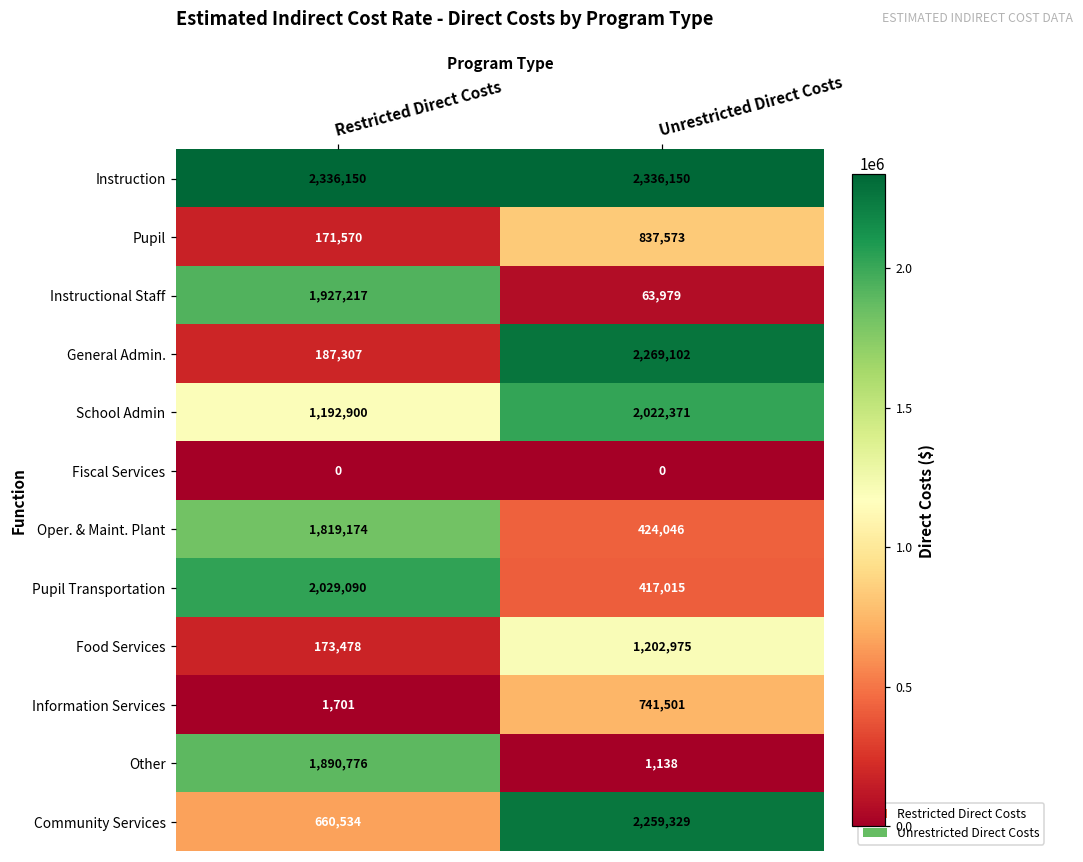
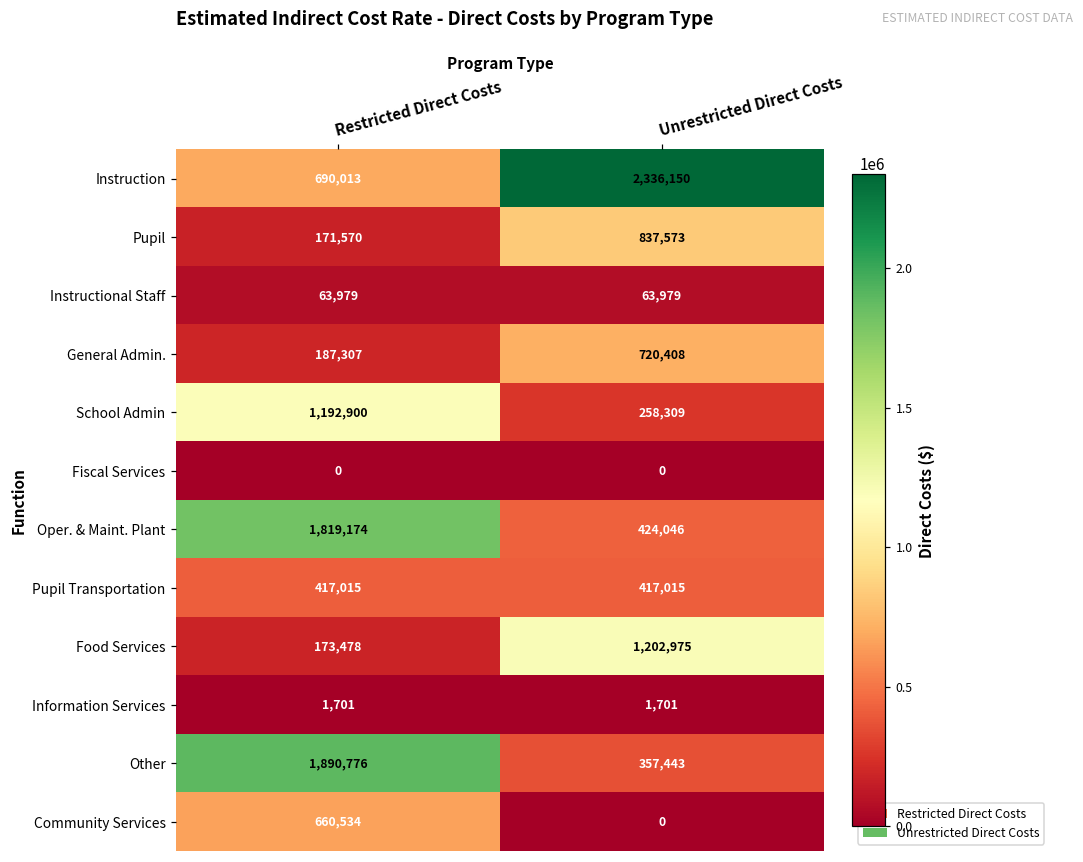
  {
    "Instruction": {
-     "Restricted Direct Costs": "2,336,150",
+     "Restricted Direct Costs": "690,013",
      "Unrestricted Direct Costs": "2,336,150"
    },
    "Pupil": {
      "Restricted Direct Costs": "171,570",
      "Unrestricted Direct Costs": "837,573"
    },
    "Instructional Staff": {
-     "Restricted Direct Costs": "1,927,217",
+     "Restricted Direct Costs": "63,979",
      "Unrestricted Direct Costs": "63,979"
    },
    "General Admin.": {
      "Restricted Direct Costs": "187,307",
-     "Unrestricted Direct Costs": "2,269,102"
+     "Unrestricted Direct Costs": "720,408"
    },
    "School Admin": {
      "Restricted Direct Costs": "1,192,900",
-     "Unrestricted Direct Costs": "2,022,371"
+     "Unrestricted Direct Costs": "258,309"
    },
    "Fiscal Services": {
      "Restricted Direct Costs": "0",
      "Unrestricted Direct Costs": "0"
    },
    "Oper. & Maint. Plant": {
      "Restricted Direct Costs": "1,819,174",
      "Unrestricted Direct Costs": "424,046"
    },
    "Pupil Transportation": {
-     "Restricted Direct Costs": "2,029,090",
+     "Restricted Direct Costs": "417,015",
      "Unrestricted Direct Costs": "417,015"
    },
    "Food Services": {
      "Restricted Direct Costs": "173,478",
      "Unrestricted Direct Costs": "1,202,975"
    },
    "Information Services": {
      "Restricted Direct Costs": "1,701",
-     "Unrestricted Direct Costs": "741,501"
+     "Unrestricted Direct Costs": "1,701"
    },
    "Other": {
      "Restricted Direct Costs": "1,890,776",
-     "Unrestricted Direct Costs": "1,138"
+     "Unrestricted Direct Costs": "357,443"
    },
    "Community Services": {
      "Restricted Direct Costs": "660,534",
-     "Unrestricted Direct Costs": "2,259,329"
+     "Unrestricted Direct Costs": "0"
    }
  }
